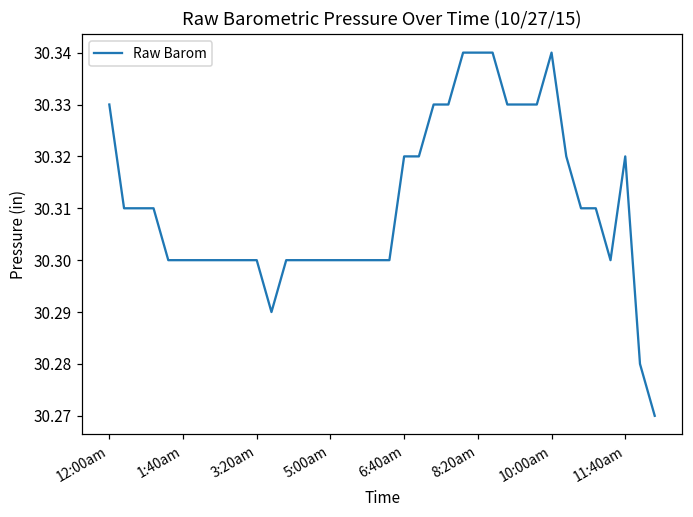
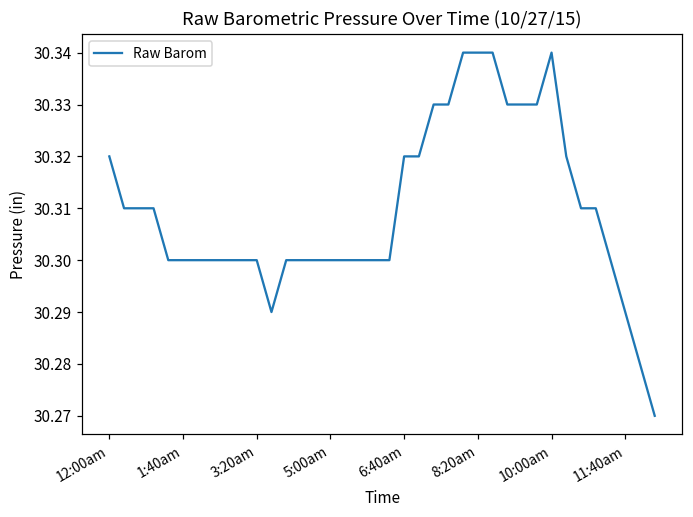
  {
-   "12:00am": 30.33,
+   "12:00am": 30.32,
    "1:40am": 30.30,
    "3:20am": 30.30,
    "5:00am": 30.30,
    "6:40am": 30.32,
    "8:20am": 30.34,
    "10:00am": 30.34,
-   "11:40am": 30.32
+   "11:40am": 30.29
  }
